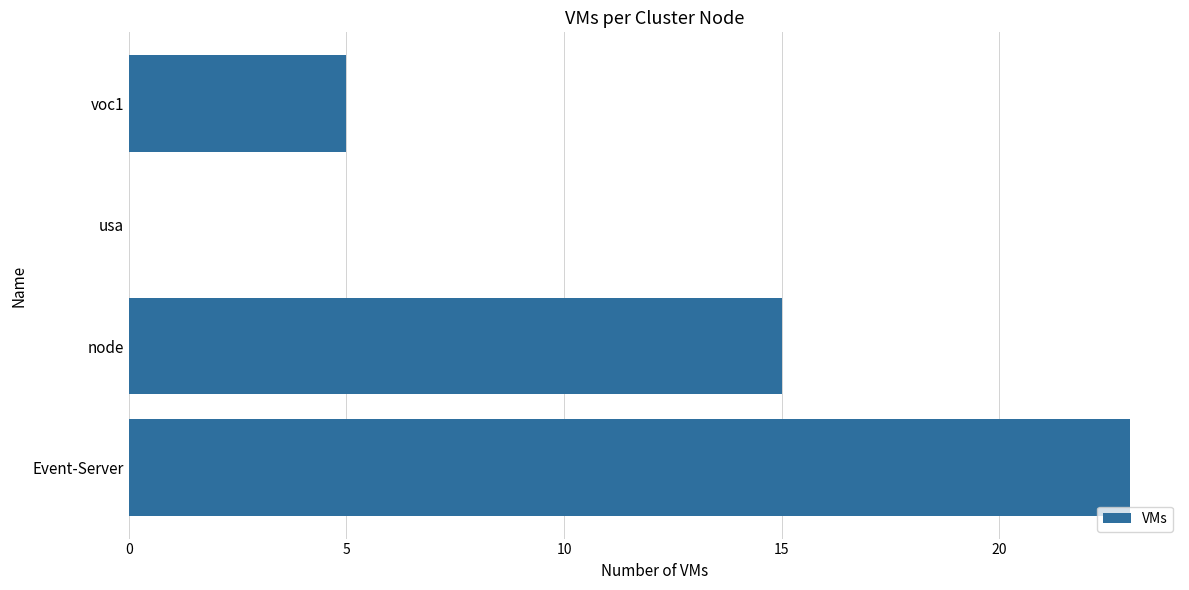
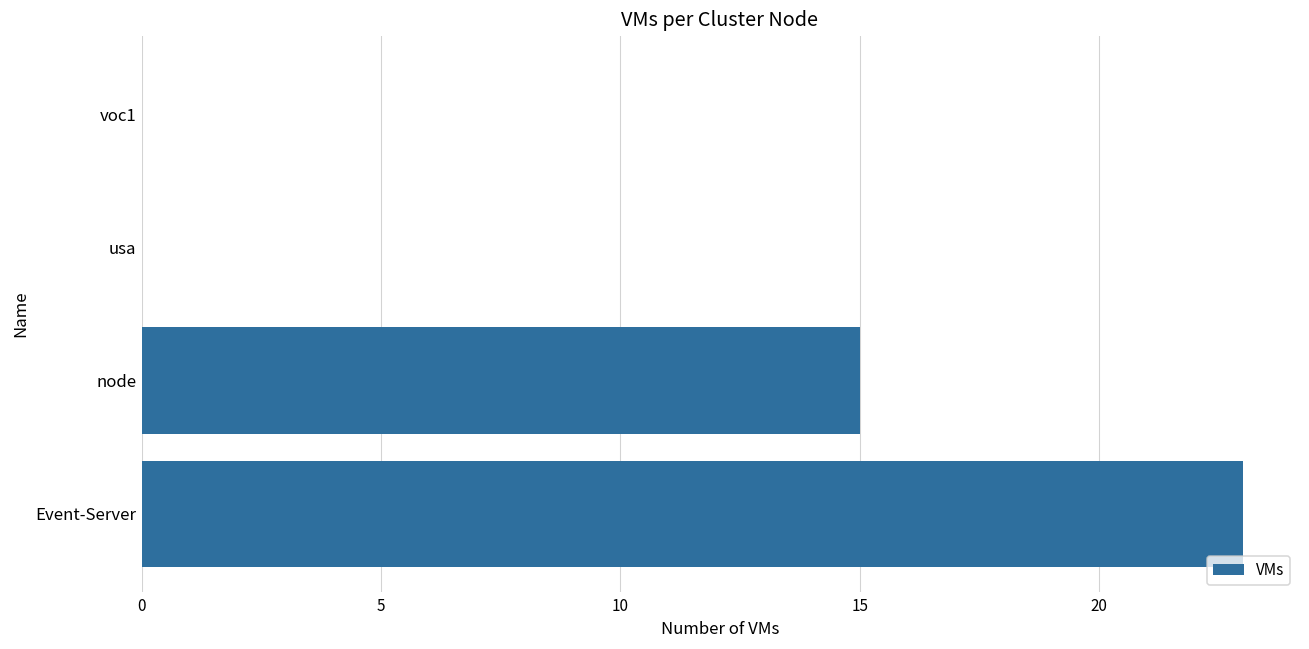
  {
-   "voc1": 5,
+   "voc1": 0,
    "usa": 0,
    "node": 15,
    "Event-Server": 23
  }
